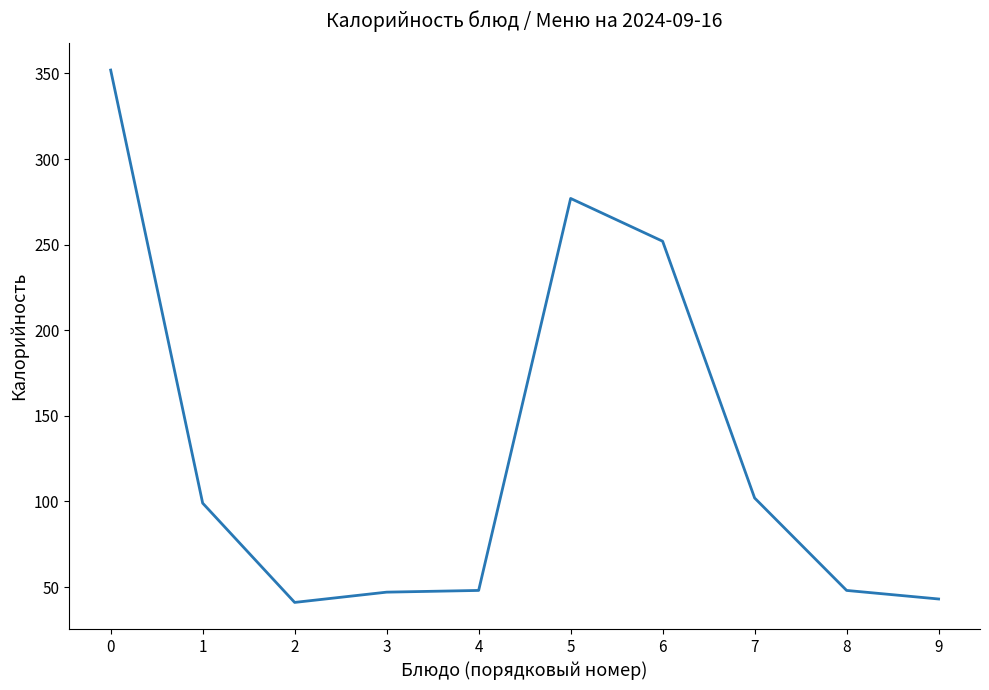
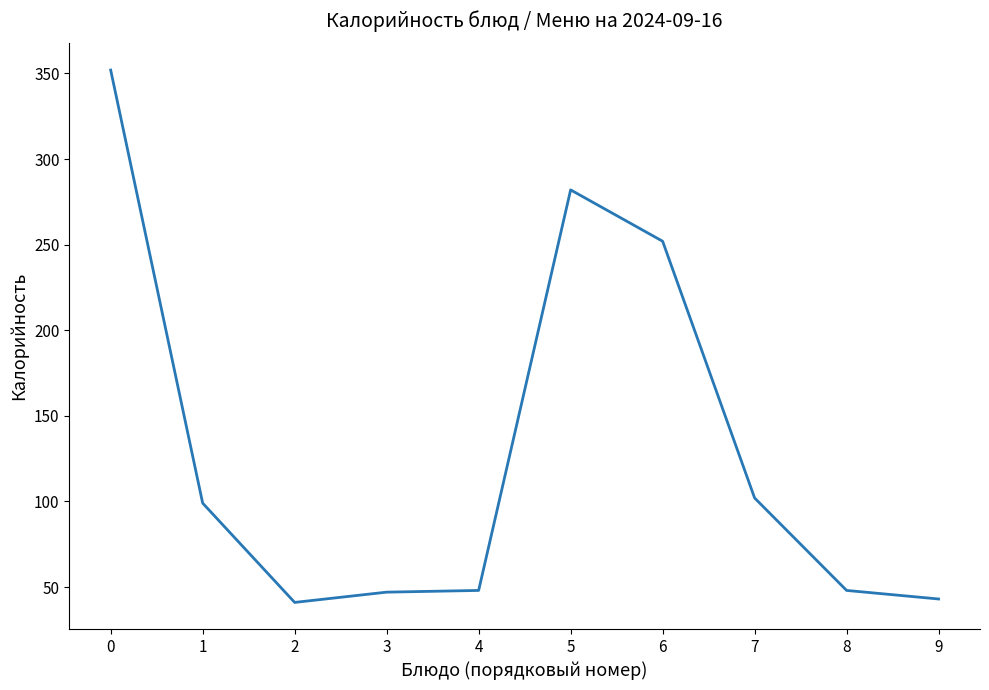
  {
    "0": 352,
    "1": 99,
    "2": 41,
    "3": 47,
    "4": 48,
-   "5": 277,
+   "5": 282,
    "6": 252,
    "7": 102,
    "8": 48,
    "9": 43
  }
